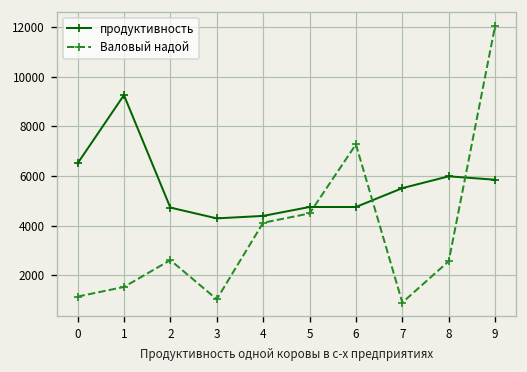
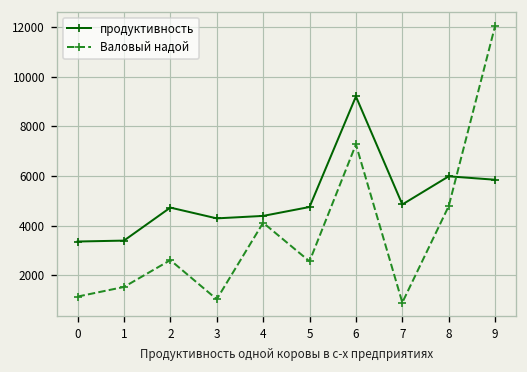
  {
    "продуктивность": {
-     "0": 6500,
-     "1": 9300,
+     "0": 3400,
+     "1": 3400,
      "2": 4700,
      "3": 4300,
      "4": 4400,
      "5": 4700,
-     "6": 4700,
-     "7": 5500,
+     "6": 9200,
+     "7": 4900,
      "8": 6000,
      "9": 5800
    },
    "Валовый надой": {
      "0": 1100,
      "1": 1500,
      "2": 2600,
      "3": 1000,
      "4": 4100,
-     "5": 4500,
+     "5": 2600,
      "6": 7300,
      "7": 900,
-     "8": 2600,
+     "8": 4800,
      "9": 12000
    }
  }
